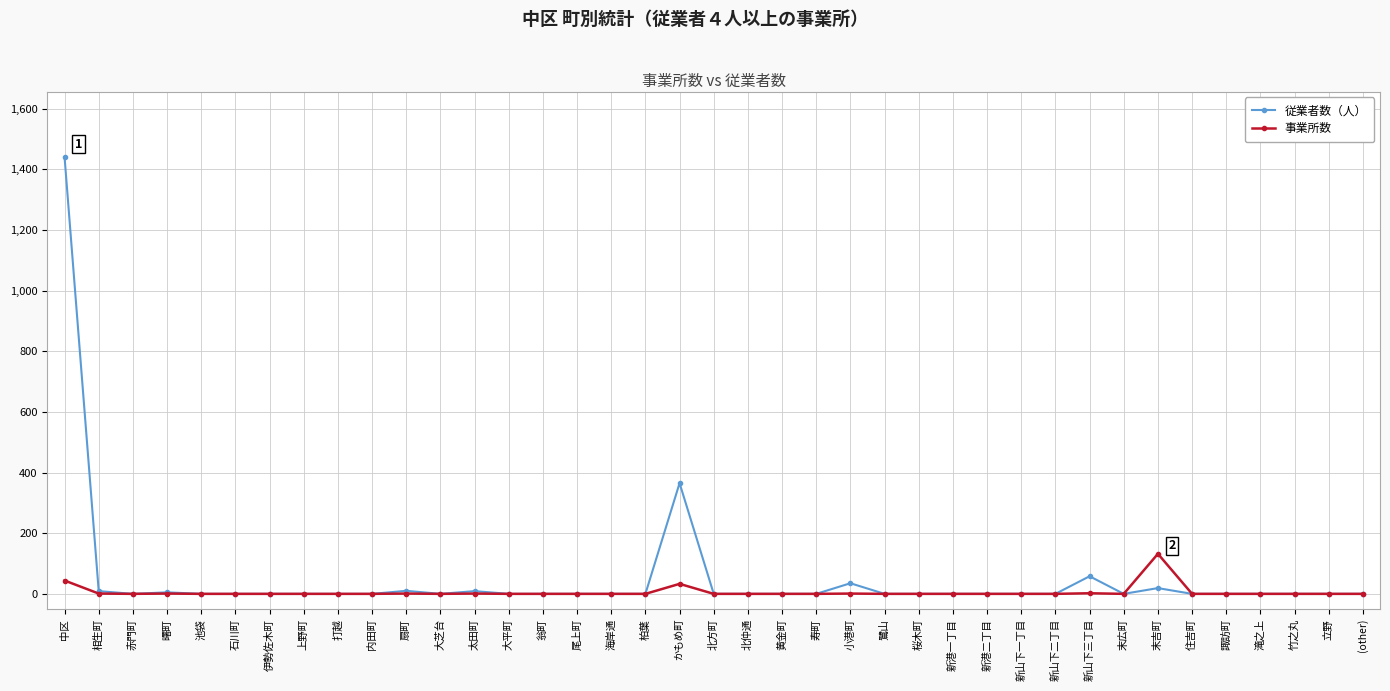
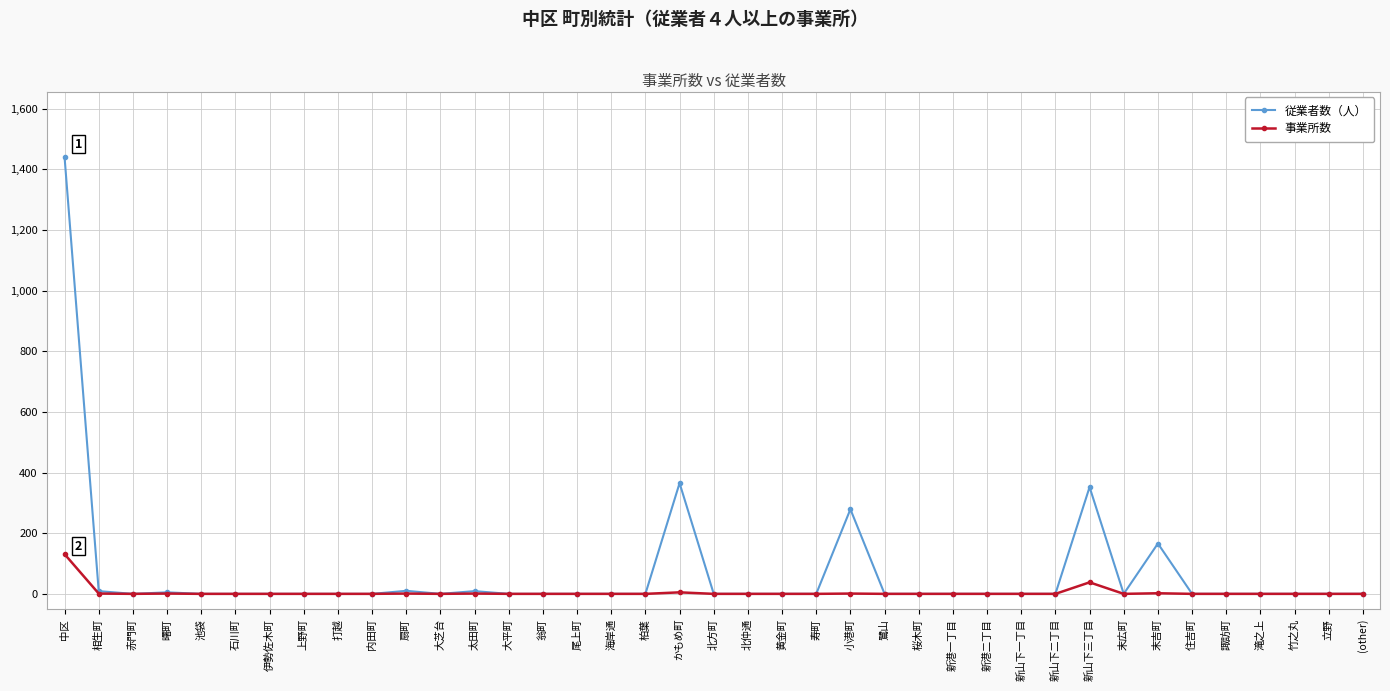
  {
    "従業者数（人）": {
      "扇町": 10,
      "かもめ町": 370,
-     "小港町": 40,
-     "新山下三丁目": 60,
-     "末吉町": 20
+     "小港町": 280,
+     "新山下三丁目": 350,
+     "末吉町": 170
    },
    "事業所数": {
-     "中区": 40,
+     "中区": 130,
      "扇町": 0,
-     "かもめ町": 30,
+     "かもめ町": 10,
      "小港町": 0,
-     "新山下三丁目": 0,
-     "末吉町": 130
+     "新山下三丁目": 40,
+     "末吉町": 0
    }
  }
